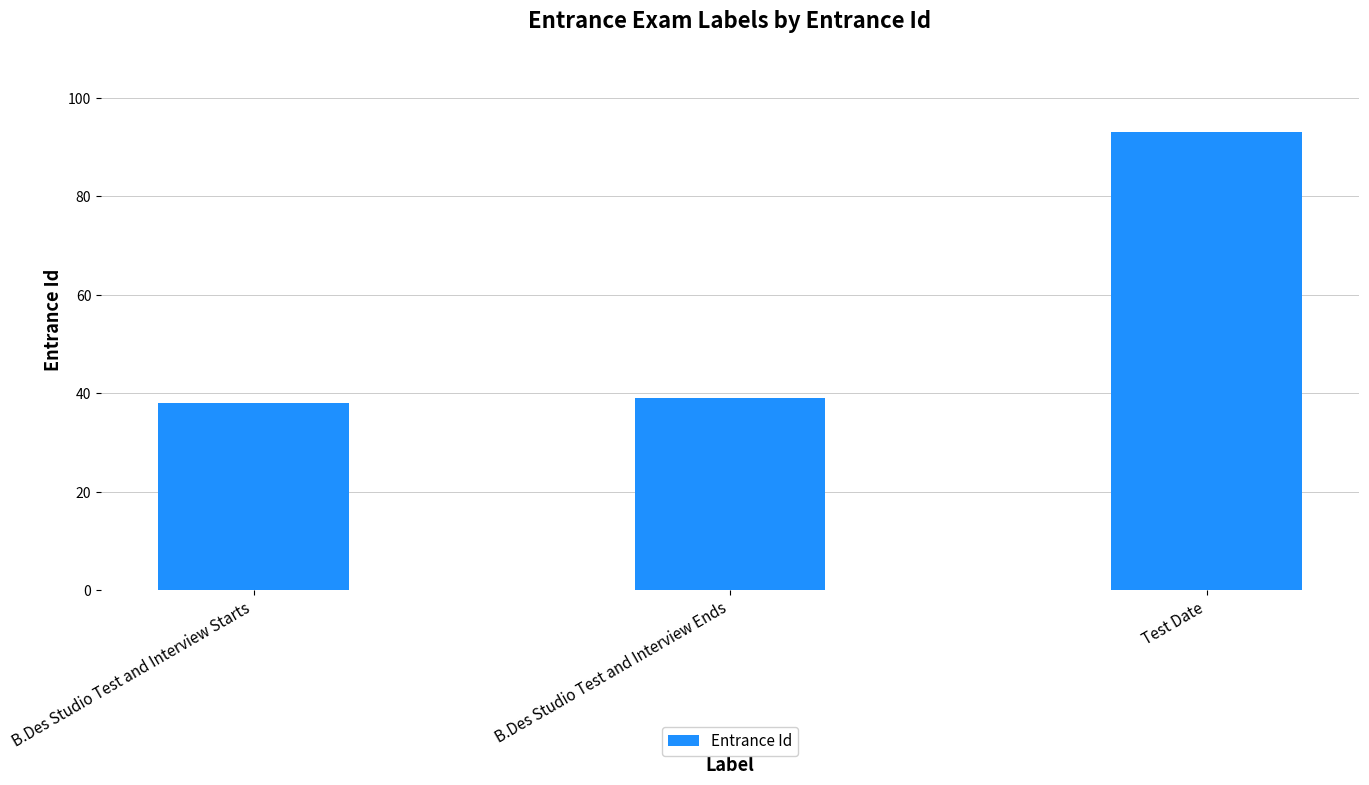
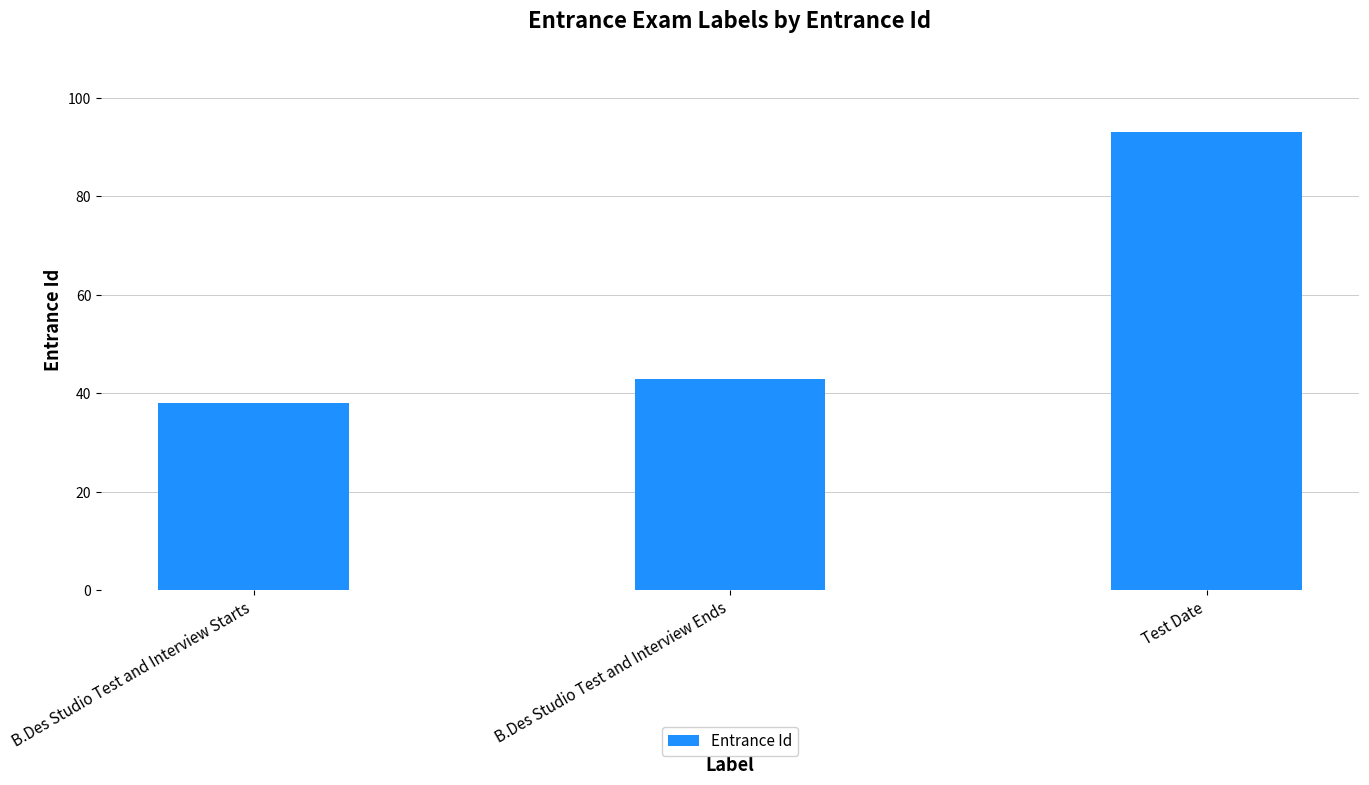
  {
    "B.Des Studio Test and Interview Starts": 38,
-   "B.Des Studio Test and Interview Ends": 39,
+   "B.Des Studio Test and Interview Ends": 43,
    "Test Date": 93
  }
